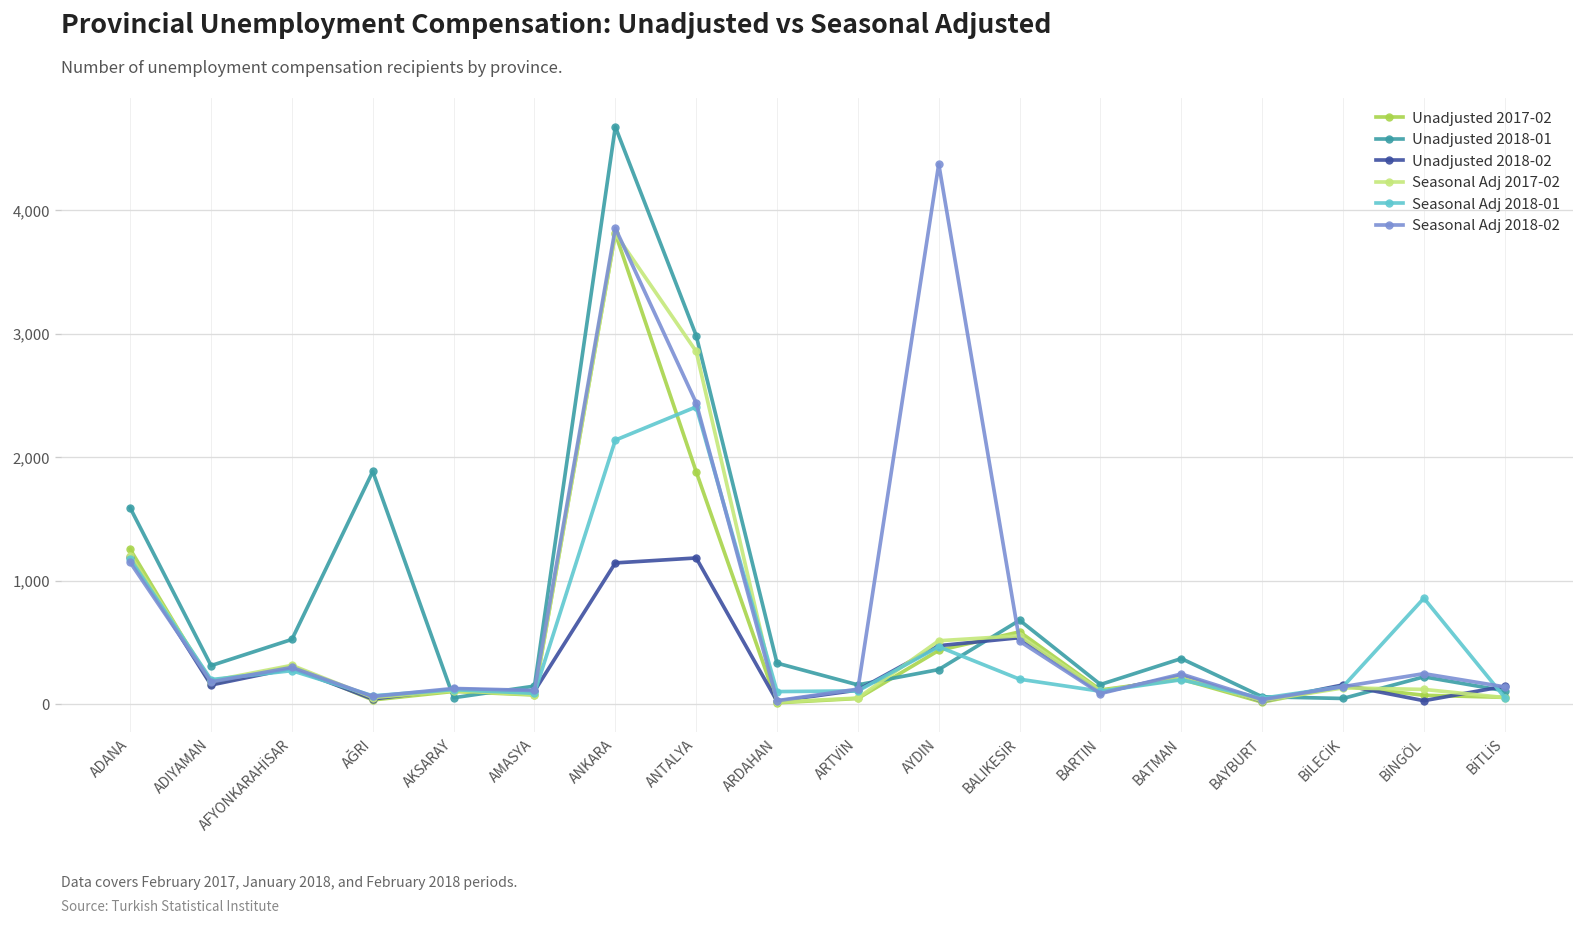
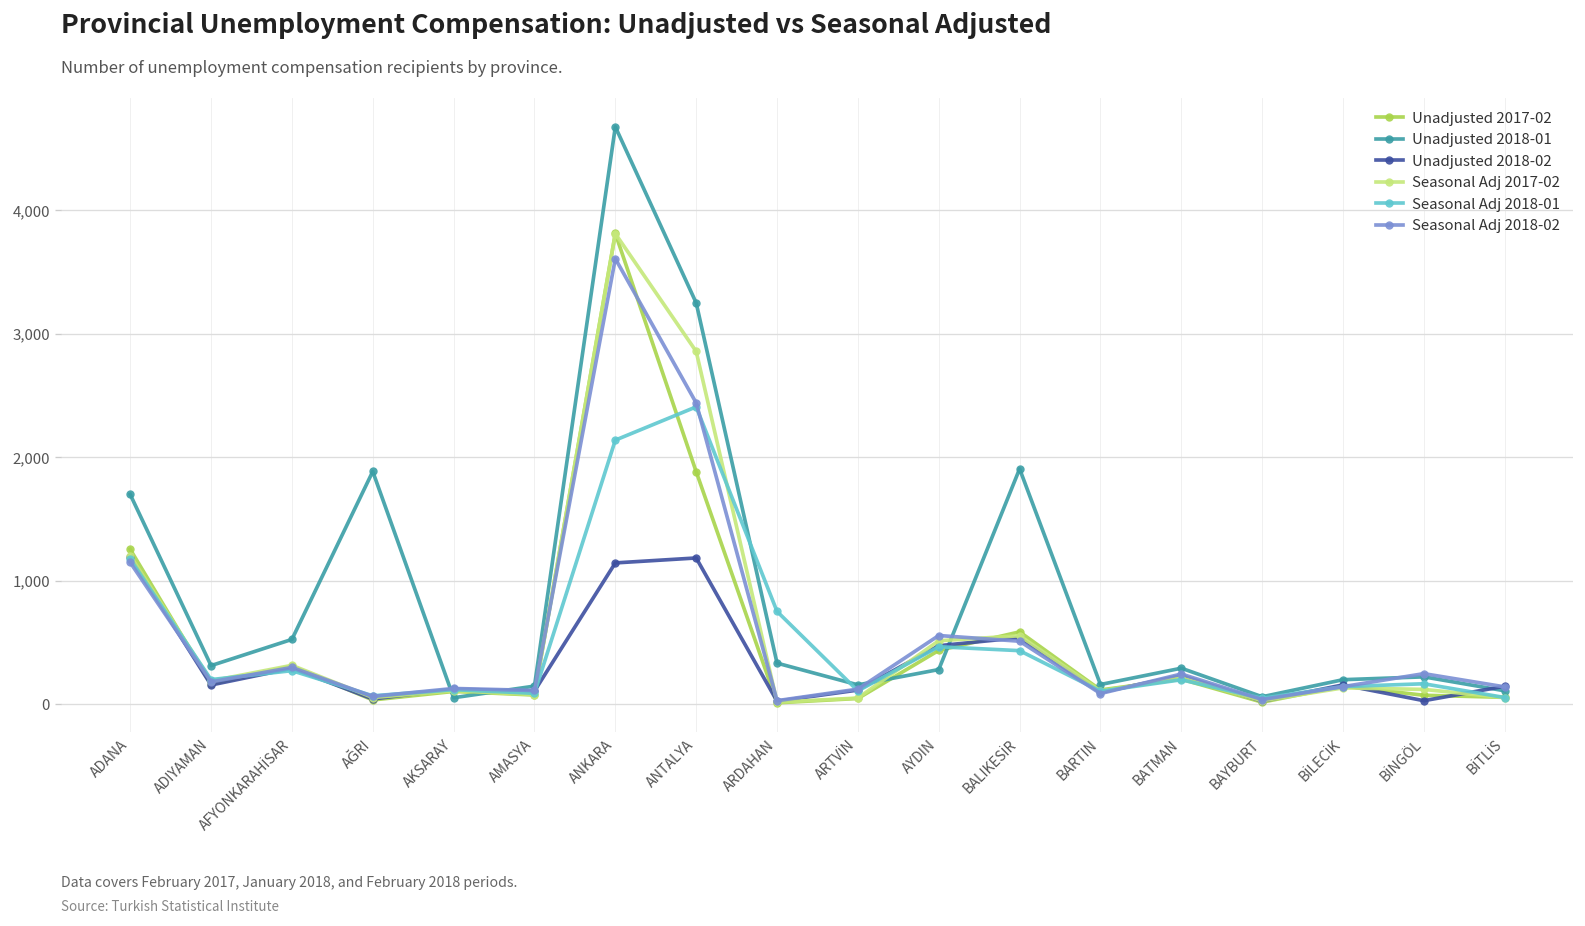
  {
    "Unadjusted 2018-01": {
-     "ADANA": "1,590",
+     "ADANA": "1,700",
      "ADIYAMAN": "310",
      "AFYONKARAHİSAR": "530",
      "AĞRI": "1,880",
      "AKSARAY": "50",
      "AMASYA": "150",
      "ANKARA": "4,670",
-     "ANTALYA": "2,980",
+     "ANTALYA": "3,250",
      "ARDAHAN": "330",
      "ARTVİN": "160",
      "AYDIN": "280",
-     "BALIKESİR": "680",
+     "BALIKESİR": "1,910",
      "BARTIN": "160",
-     "BATMAN": "370",
-     "BİLECİK": "50",
+     "BATMAN": "290",
+     "BİLECİK": "200",
      "BİNGÖL": "220",
      "BİTLİS": "110"
    },
    "Unadjusted 2018-02": {
      "ANKARA": "1,140",
      "ANTALYA": "1,180",
      "BİNGÖL": "30"
    },
    "Seasonal Adj 2018-01": {
      "ANKARA": "2,140",
      "ANTALYA": "2,410",
-     "ARDAHAN": "100",
-     "BALIKESİR": "200",
-     "BİNGÖL": "860"
+     "ARDAHAN": "750",
+     "BALIKESİR": "430",
+     "BİNGÖL": "170"
    },
    "Seasonal Adj 2018-02": {
      "ADANA": "1,150",
-     "ANKARA": "3,850",
+     "ANKARA": "3,610",
      "ANTALYA": "2,440",
-     "AYDIN": "4,370",
+     "AYDIN": "560",
      "BALIKESİR": "510",
      "BİNGÖL": "250"
    }
  }
